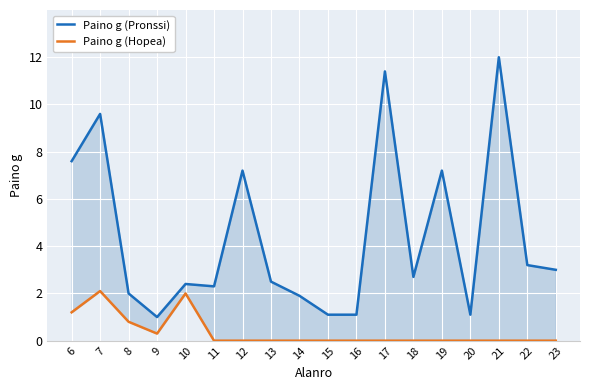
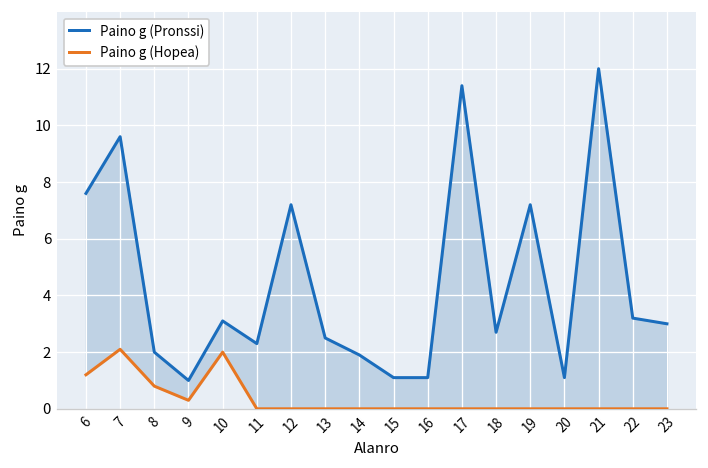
  {
    "Paino g (Pronssi)": {
      "6": 7.6,
      "7": 9.6,
      "8": 2.0,
      "9": 1.0,
-     "10": 2.4,
+     "10": 3.1,
      "11": 2.3,
      "12": 7.2,
      "13": 2.5,
      "14": 1.9,
      "15": 1.1,
      "16": 1.1,
      "17": 11.4,
      "18": 2.7,
      "19": 7.2,
      "20": 1.1,
      "21": 12.0,
      "22": 3.2,
      "23": 3.0
    },
    "Paino g (Hopea)": {
      "6": 1.2,
      "7": 2.1,
      "8": 0.8,
      "9": 0.3,
      "10": 2.0,
      "11": 0.0,
      "12": 0.0,
      "13": 0.0,
      "14": 0.0,
      "15": 0.0,
      "16": 0.0,
      "17": 0.0,
      "18": 0.0,
      "19": 0.0,
      "20": 0.0,
      "21": 0.0,
      "22": 0.0,
      "23": 0.0
    }
  }
